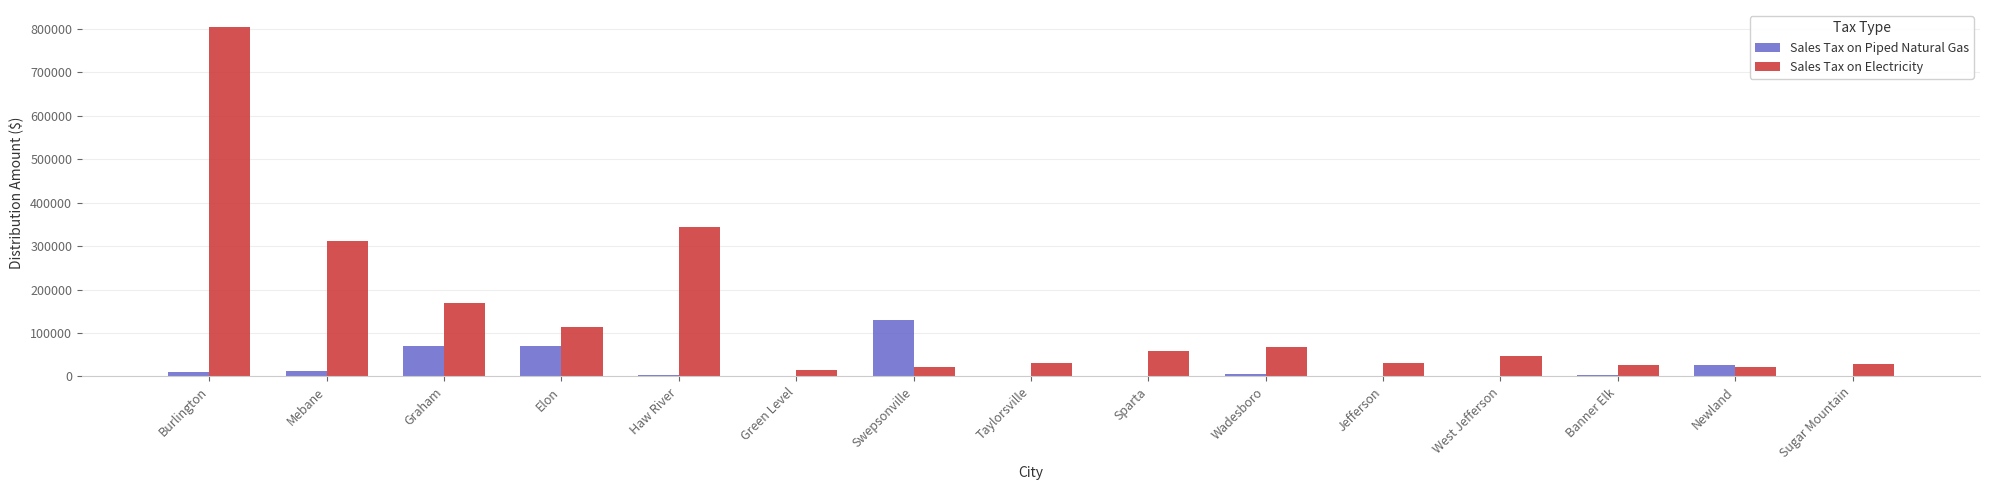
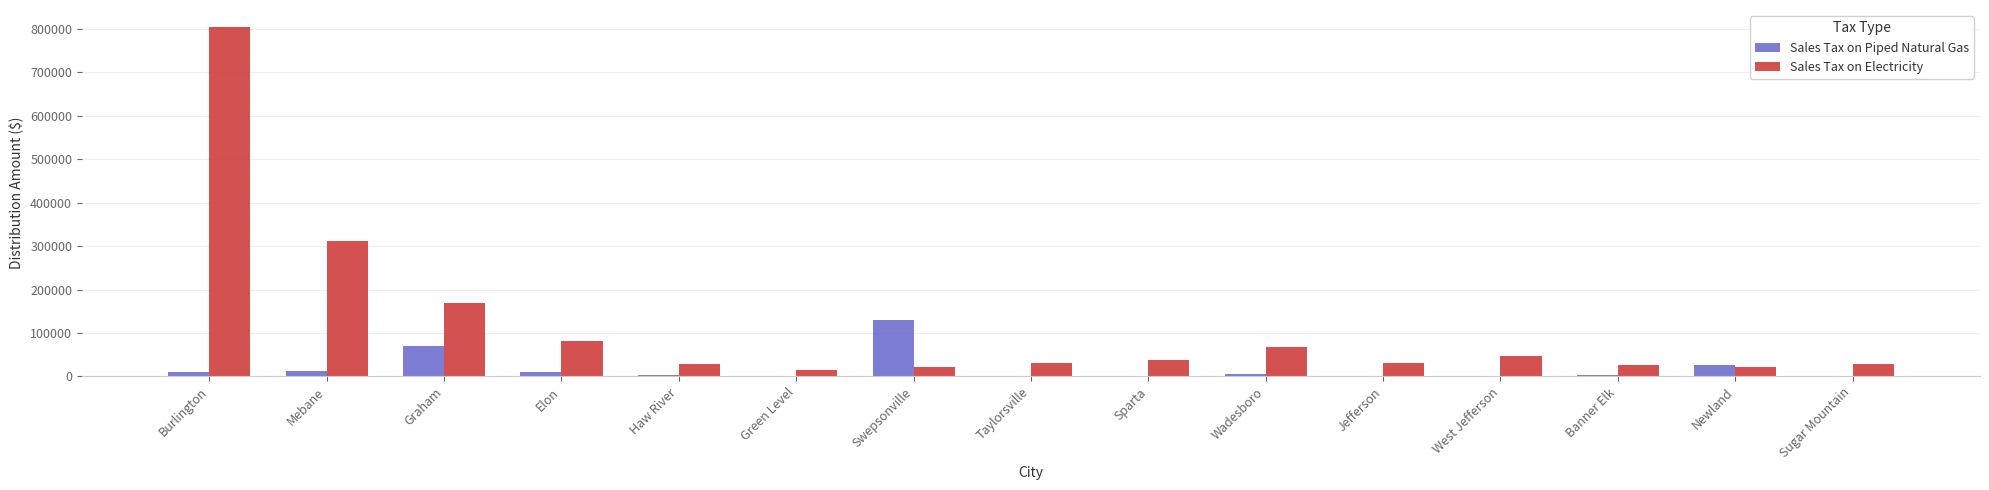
  {
    "Sales Tax on Piped Natural Gas": {
      "Burlington": 10000,
      "Mebane": 10000,
      "Graham": 70000,
-     "Elon": 70000,
+     "Elon": 10000,
      "Swepsonville": 130000,
      "Sparta": 0,
      "Newland": 30000
    },
    "Sales Tax on Electricity": {
      "Burlington": 800000,
      "Mebane": 310000,
      "Graham": 170000,
-     "Elon": 110000,
-     "Haw River": 340000,
+     "Elon": 80000,
+     "Haw River": 30000,
      "Green Level": 10000,
      "Swepsonville": 20000,
      "Taylorsville": 30000,
-     "Sparta": 60000,
+     "Sparta": 40000,
      "Wadesboro": 70000,
      "Jefferson": 30000,
      "West Jefferson": 50000,
      "Banner Elk": 30000,
      "Newland": 20000,
      "Sugar Mountain": 30000
    }
  }
